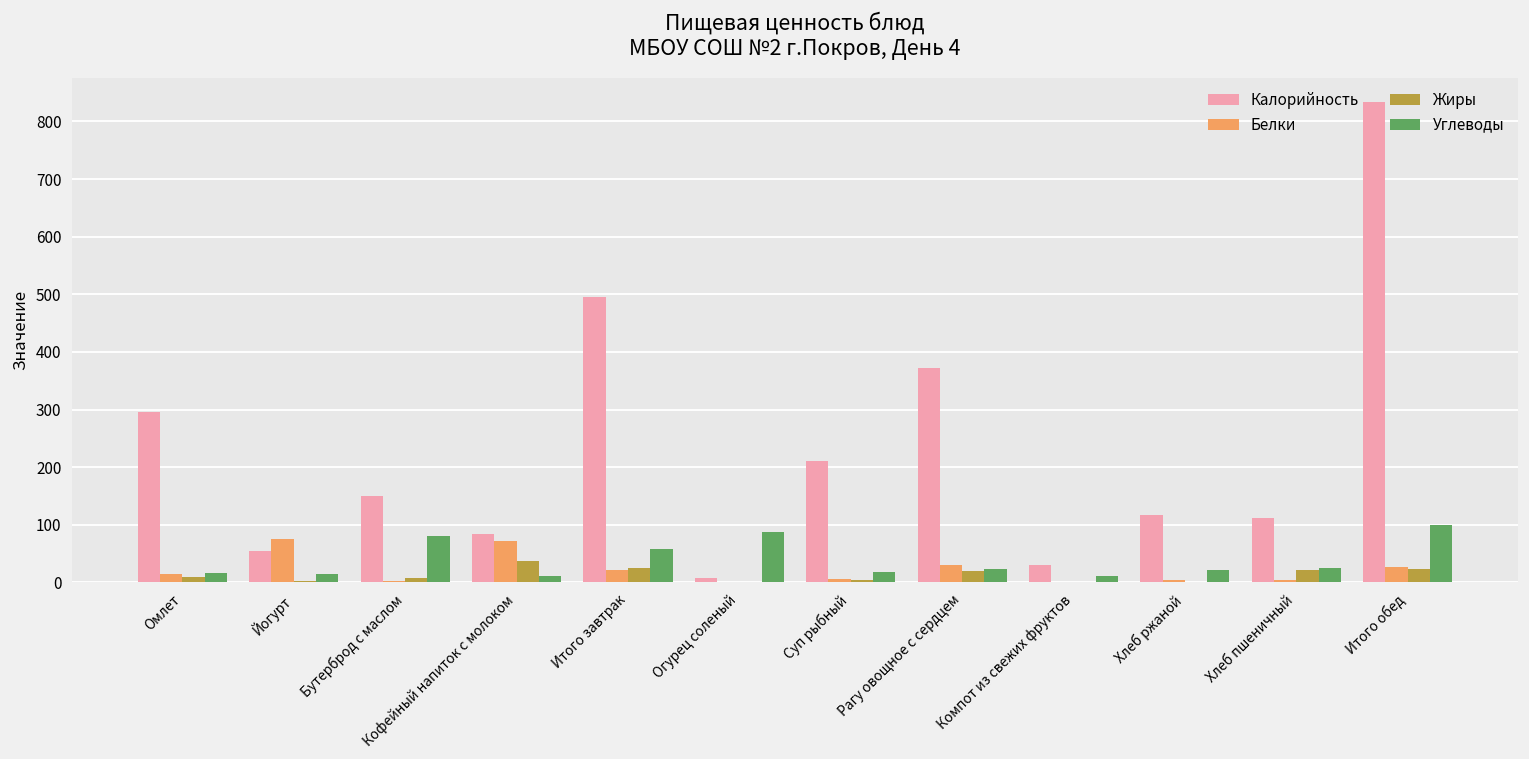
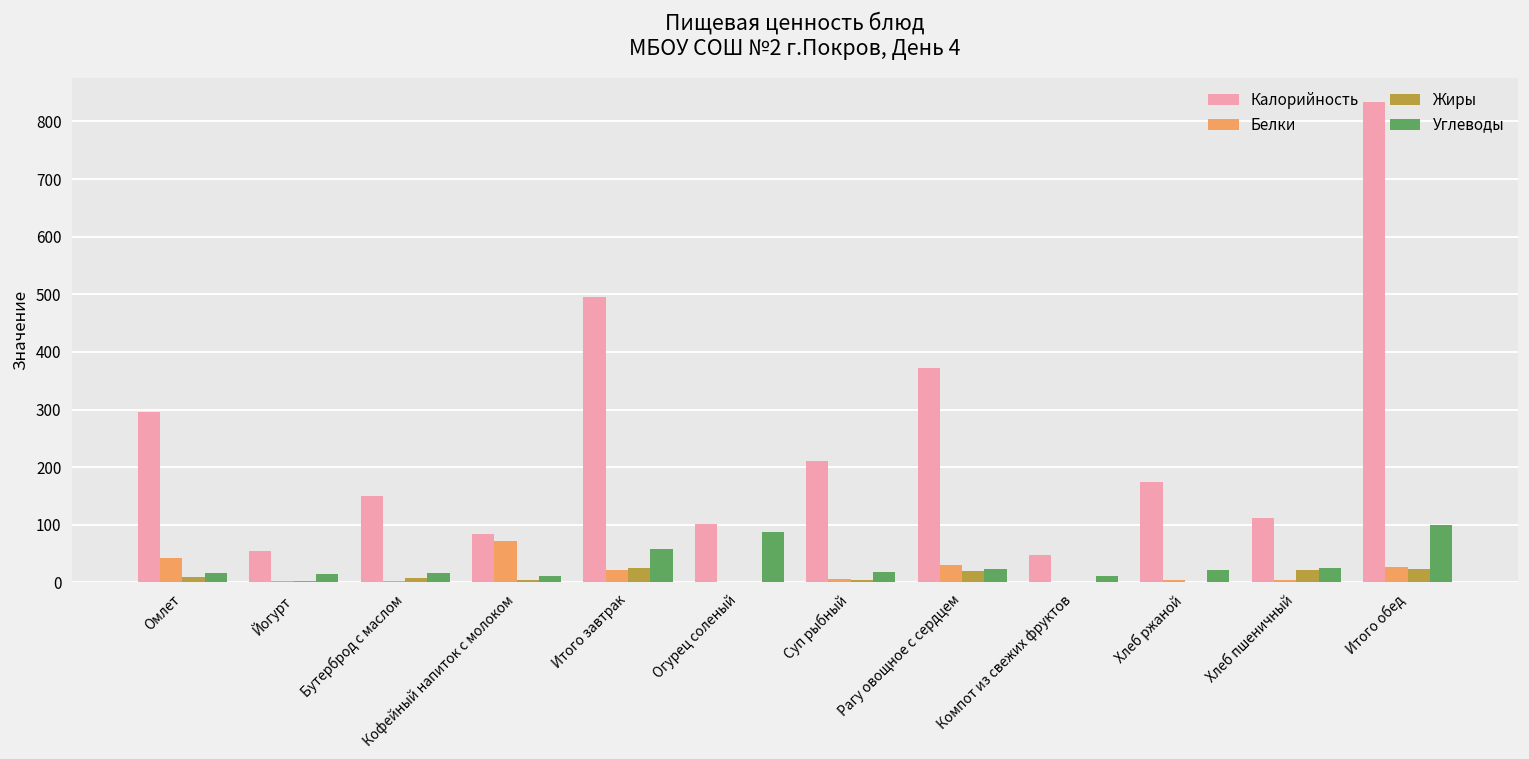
  {
    "Калорийность": {
      "Омлет": 300,
      "Йогурт": 60,
      "Бутерброд с маслом": 150,
      "Кофейный напиток с молоком": 80,
      "Итого завтрак": 500,
-     "Огурец соленый": 10,
+     "Огурец соленый": 100,
      "Суп рыбный": 210,
      "Рагу овощное с сердцем": 370,
-     "Компот из свежих фруктов": 30,
-     "Хлеб ржаной": 120,
+     "Компот из свежих фруктов": 50,
+     "Хлеб ржаной": 170,
      "Хлеб пшеничный": 110,
      "Итого обед": 830
    },
    "Белки": {
-     "Омлет": 20,
-     "Йогурт": 80,
+     "Омлет": 40,
+     "Йогурт": 0,
      "Кофейный напиток с молоком": 70,
      "Итого завтрак": 20,
      "Суп рыбный": 10,
      "Рагу овощное с сердцем": 30,
      "Итого обед": 30
    },
    "Жиры": {
      "Омлет": 10,
      "Бутерброд с маслом": 10,
-     "Кофейный напиток с молоком": 40,
+     "Кофейный напиток с молоком": 0,
      "Итого завтрак": 20,
      "Рагу овощное с сердцем": 20,
      "Хлеб пшеничный": 20,
      "Итого обед": 20
    },
    "Углеводы": {
      "Омлет": 20,
      "Йогурт": 10,
-     "Бутерброд с маслом": 80,
+     "Бутерброд с маслом": 20,
      "Кофейный напиток с молоком": 10,
      "Итого завтрак": 60,
      "Огурец соленый": 90,
      "Суп рыбный": 20,
      "Рагу овощное с сердцем": 20,
      "Компот из свежих фруктов": 10,
      "Хлеб ржаной": 20,
      "Хлеб пшеничный": 20,
      "Итого обед": 100
    }
  }
